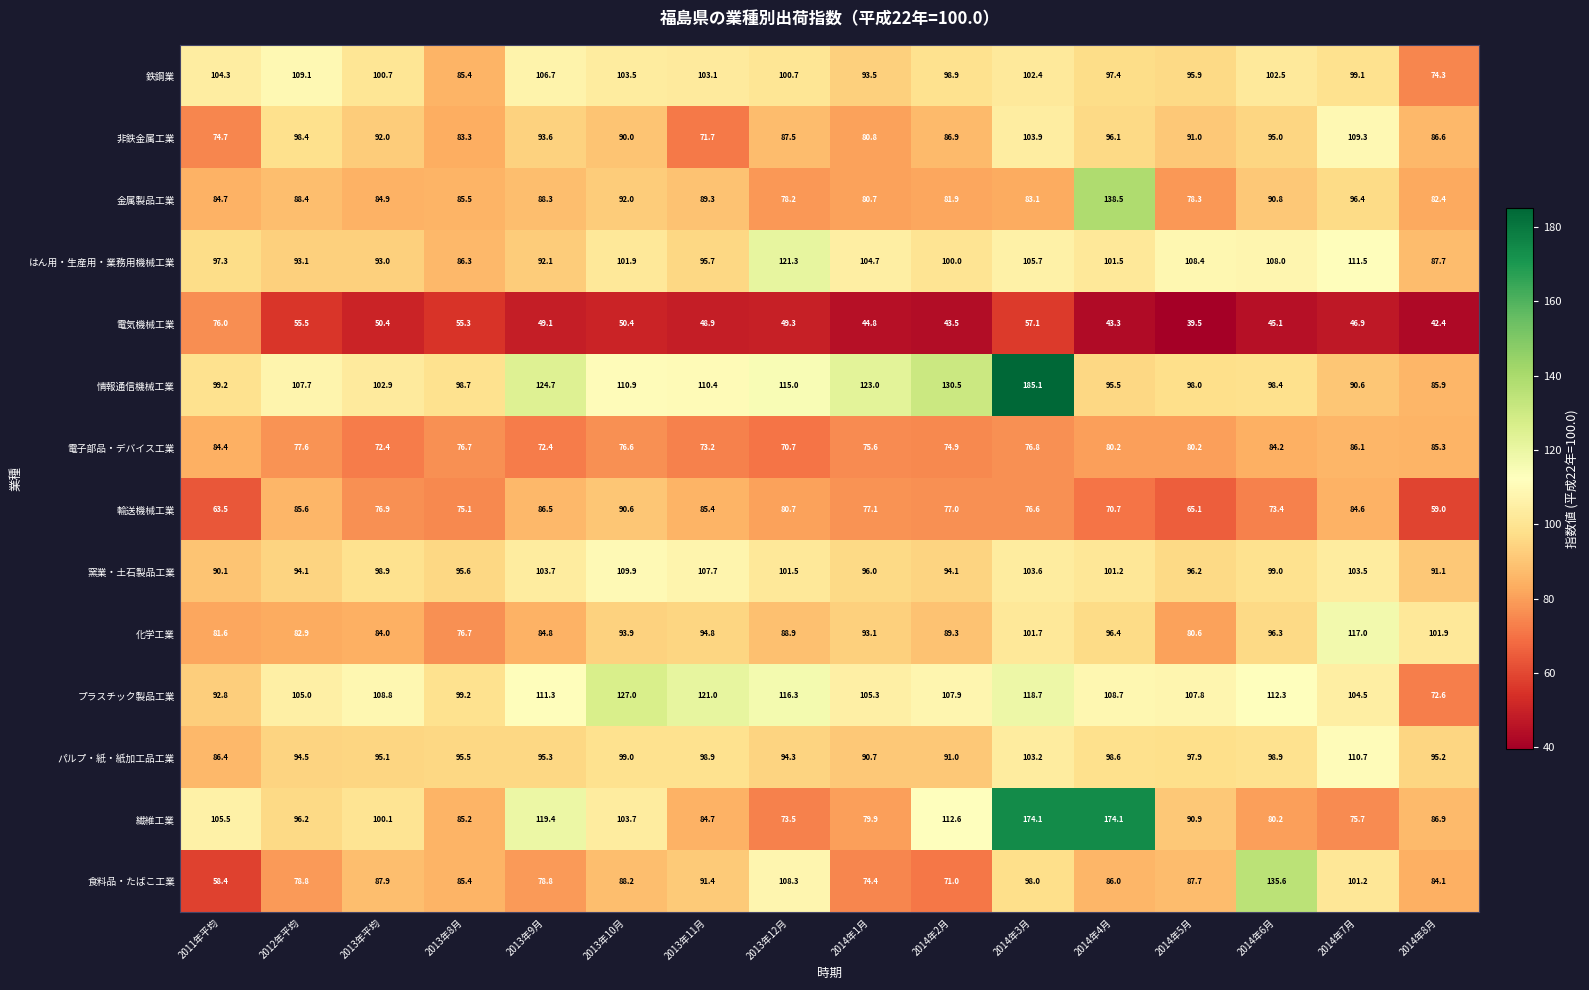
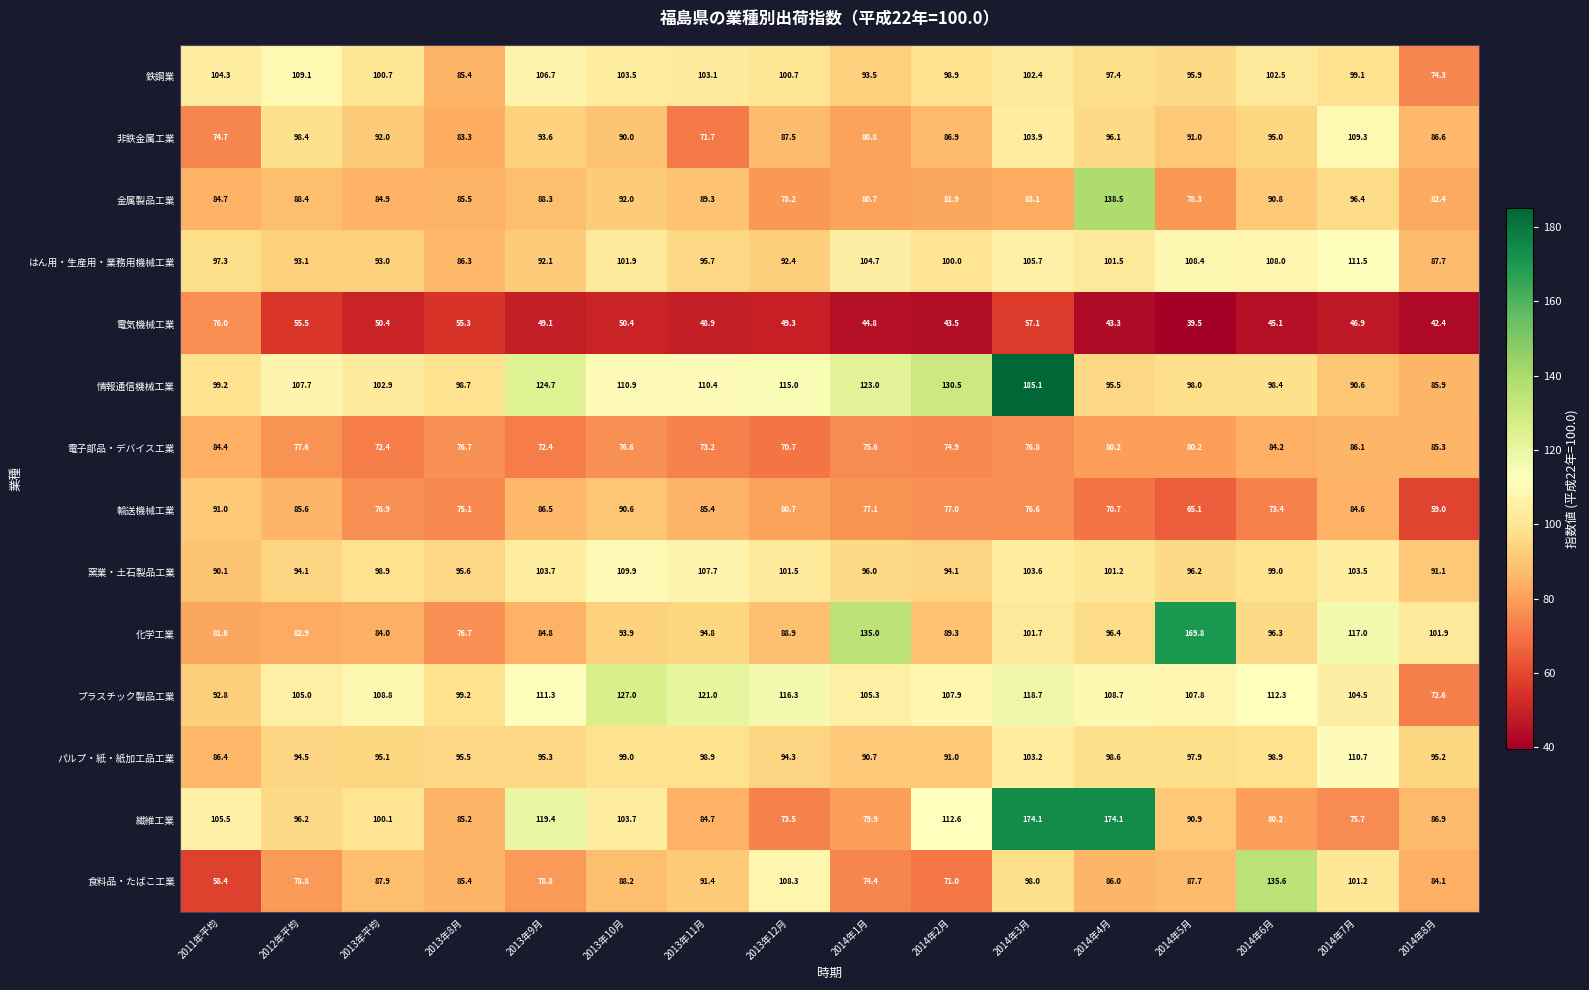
  {
    "はん用・生産用・業務用機械工業": {
      "2011年平均": 97.3,
      "2012年平均": 93.1,
      "2013年平均": 93.0,
      "2013年8月": 86.3,
      "2013年9月": 92.1,
      "2013年10月": 101.9,
      "2013年11月": 95.7,
-     "2013年12月": 121.3,
+     "2013年12月": 92.4,
      "2014年1月": 104.7,
      "2014年2月": 100.0,
      "2014年3月": 105.7,
      "2014年4月": 101.5,
      "2014年5月": 108.4,
      "2014年6月": 108.0,
      "2014年7月": 111.5,
      "2014年8月": 87.7
    },
    "輸送機械工業": {
-     "2011年平均": 63.5,
+     "2011年平均": 91.0,
      "2012年平均": 85.6,
      "2013年平均": 76.9,
      "2013年8月": 75.1,
      "2013年9月": 86.5,
      "2013年10月": 90.6,
      "2013年11月": 85.4,
      "2013年12月": 80.7,
      "2014年1月": 77.1,
      "2014年2月": 77.0,
      "2014年3月": 76.6,
      "2014年4月": 70.7,
      "2014年5月": 65.1,
      "2014年6月": 73.4,
      "2014年7月": 84.6,
      "2014年8月": 59.0
    },
    "化学工業": {
      "2011年平均": 81.6,
      "2012年平均": 82.9,
      "2013年平均": 84.0,
      "2013年8月": 76.7,
      "2013年9月": 84.8,
      "2013年10月": 93.9,
      "2013年11月": 94.8,
      "2013年12月": 88.9,
-     "2014年1月": 93.1,
+     "2014年1月": 135.0,
      "2014年2月": 89.3,
      "2014年3月": 101.7,
      "2014年4月": 96.4,
-     "2014年5月": 80.6,
+     "2014年5月": 169.8,
      "2014年6月": 96.3,
      "2014年7月": 117.0,
      "2014年8月": 101.9
    }
  }
